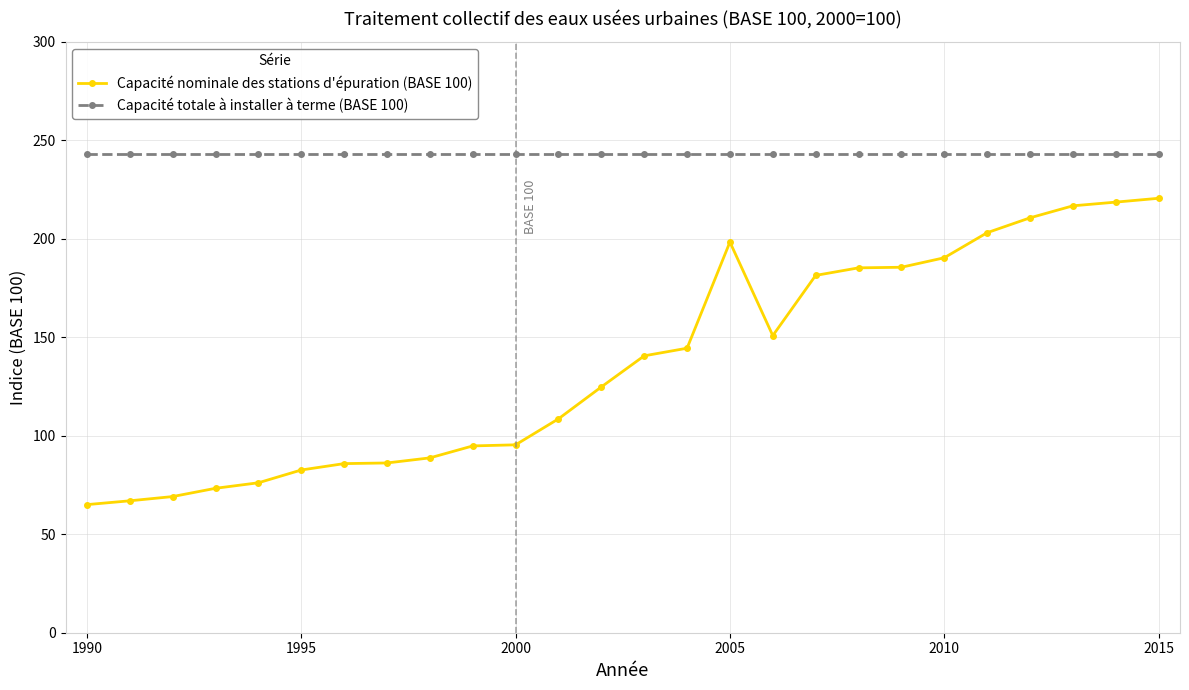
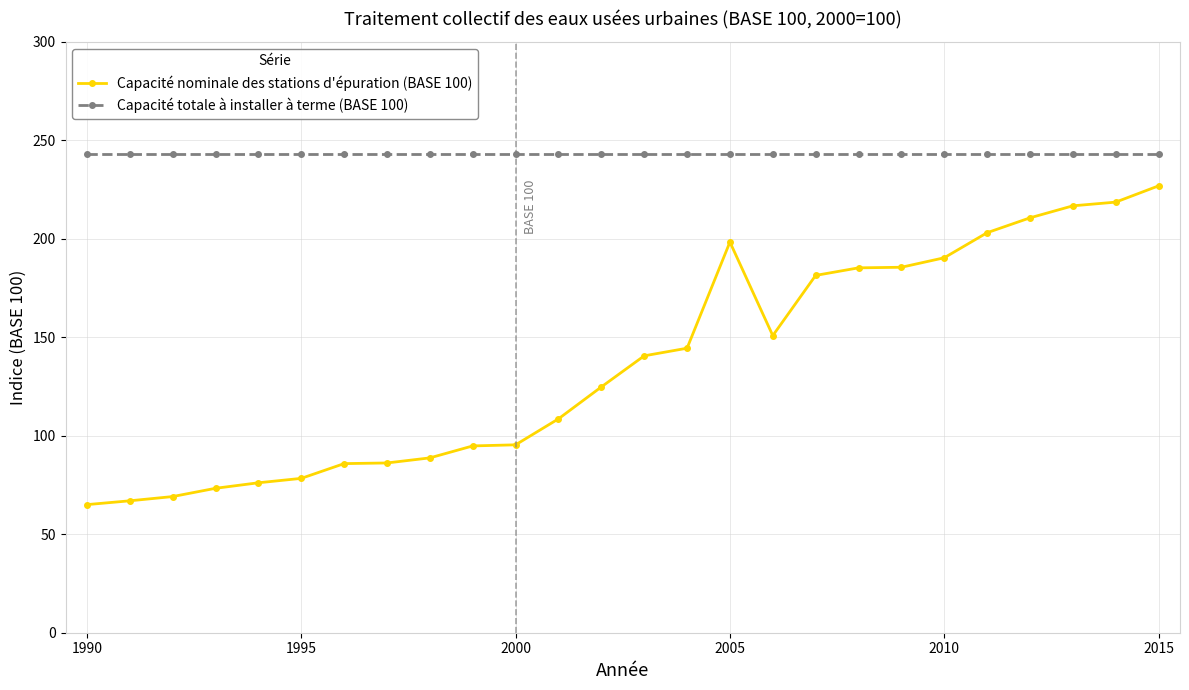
  {
    "Capacité nominale des stations d'épuration (BASE 100)": {
      "1990": 65,
-     "1995": 83,
+     "1995": 78,
      "2000": 95,
      "2005": 198,
      "2010": 190,
-     "2015": 221
+     "2015": 227
    },
    "Capacité totale à installer à terme (BASE 100)": {
      "1990": 243,
      "1995": 243,
      "2000": 243,
      "2005": 243,
      "2010": 243,
      "2015": 243
    }
  }
